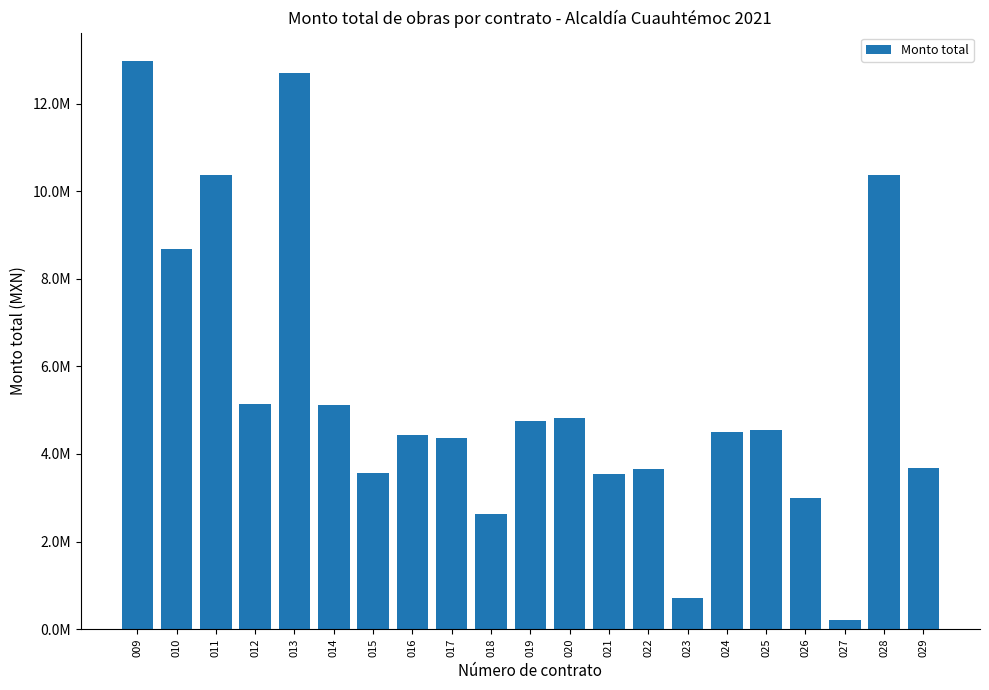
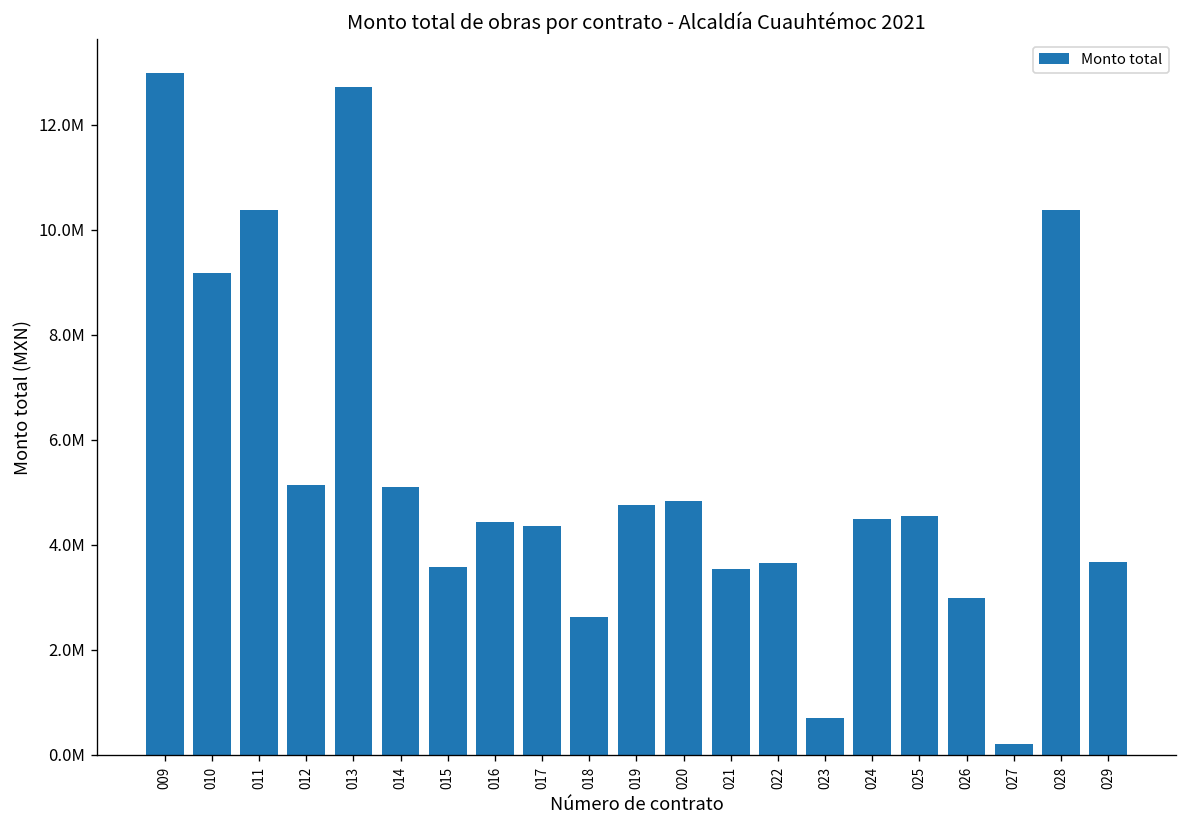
  {
    "009": 13000000,
-   "010": 8700000,
+   "010": 9200000,
    "011": 10400000,
    "012": 5100000,
    "013": 12700000,
    "014": 5100000,
    "015": 3600000,
    "016": 4400000,
    "017": 4400000,
    "018": 2600000,
    "019": 4700000,
    "020": 4800000,
    "021": 3500000,
    "022": 3600000,
    "023": 700000,
    "024": 4500000,
    "025": 4500000,
    "026": 3000000,
    "027": 200000,
    "028": 10400000,
    "029": 3700000
  }
